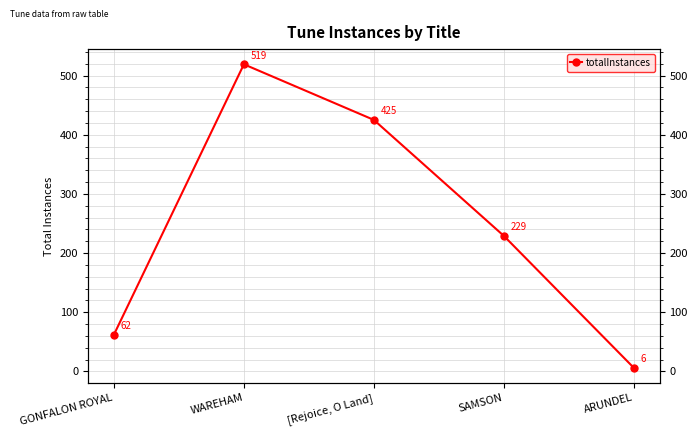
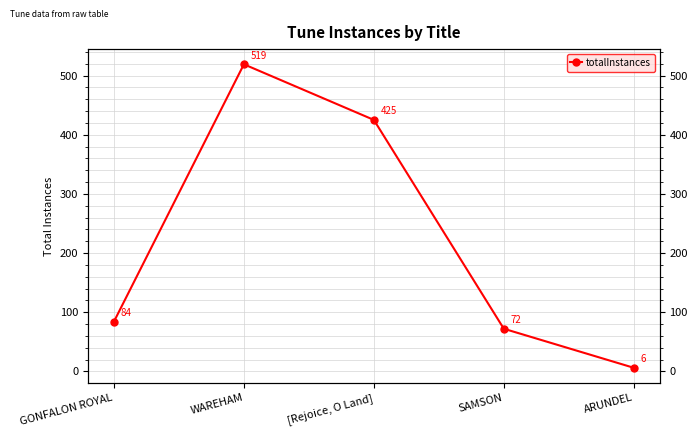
  {
-   "GONFALON ROYAL": 62,
+   "GONFALON ROYAL": 84,
    "WAREHAM": 519,
    "[Rejoice, O Land]": 425,
-   "SAMSON": 229,
+   "SAMSON": 72,
    "ARUNDEL": 6
  }
